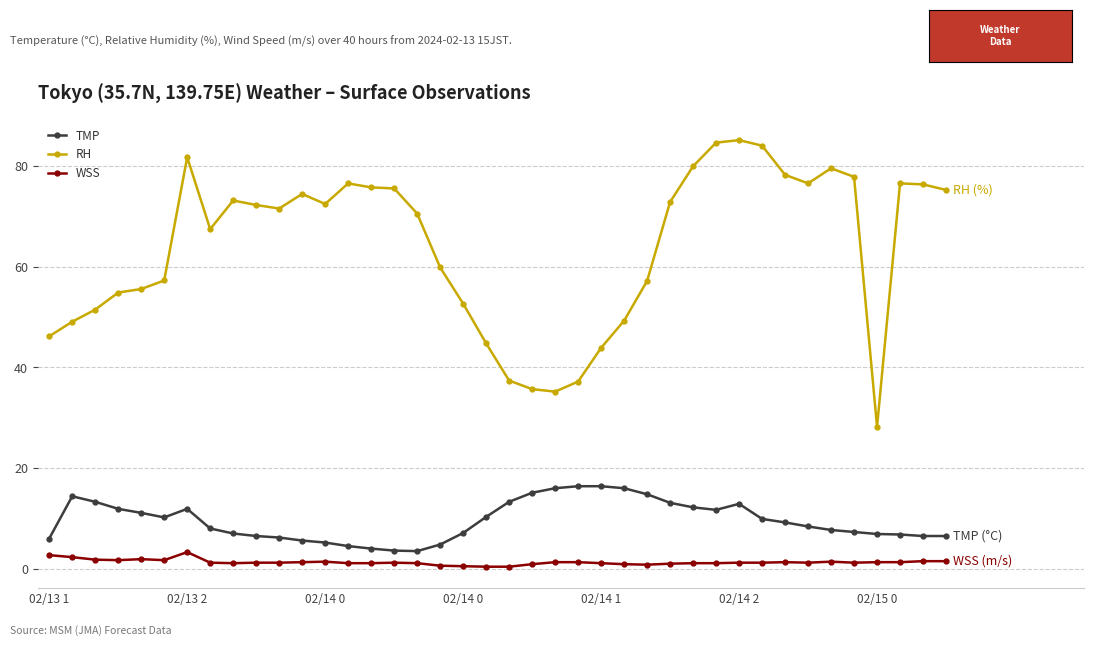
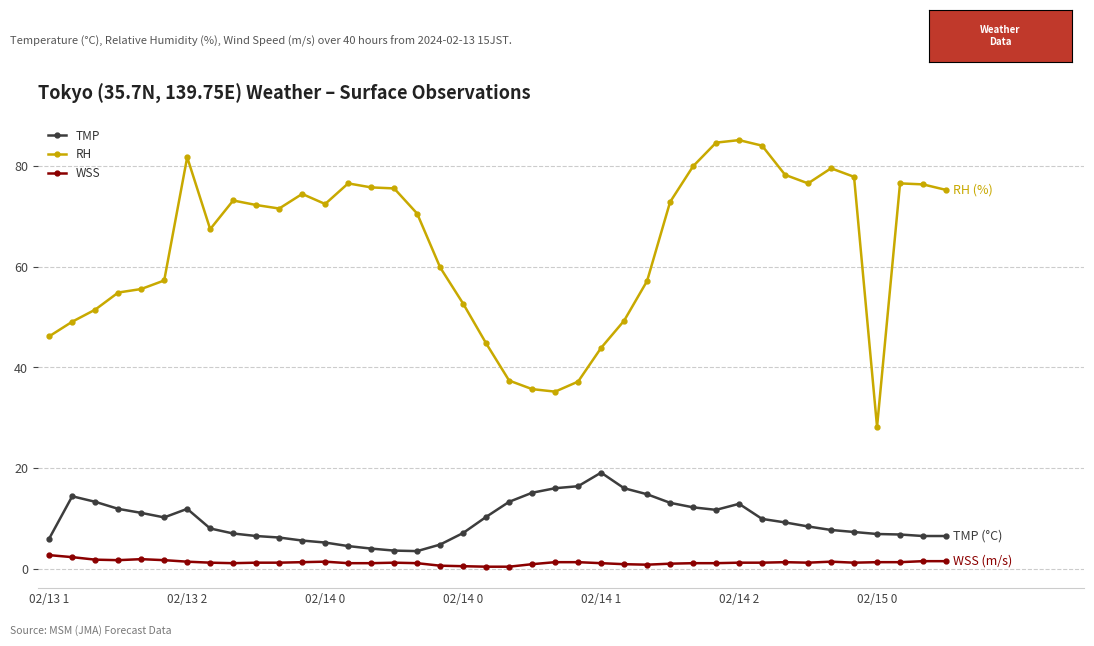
  {
    "TMP": {
      "02/13 1": 6,
      "02/13 2": 12,
-     "02/14 1": 16,
+     "02/14 1": 19,
      "02/14 2": 13,
      "02/15 0": 7
    },
    "RH": {
      "02/13 1": 46,
      "02/13 2": 82,
      "02/14 1": 44,
      "02/14 2": 85,
      "02/15 0": 28
    },
    "WSS": {
      "02/13 1": 3,
-     "02/13 2": 3,
+     "02/13 2": 1,
      "02/14 1": 1,
      "02/14 2": 1,
      "02/15 0": 1
    }
  }
